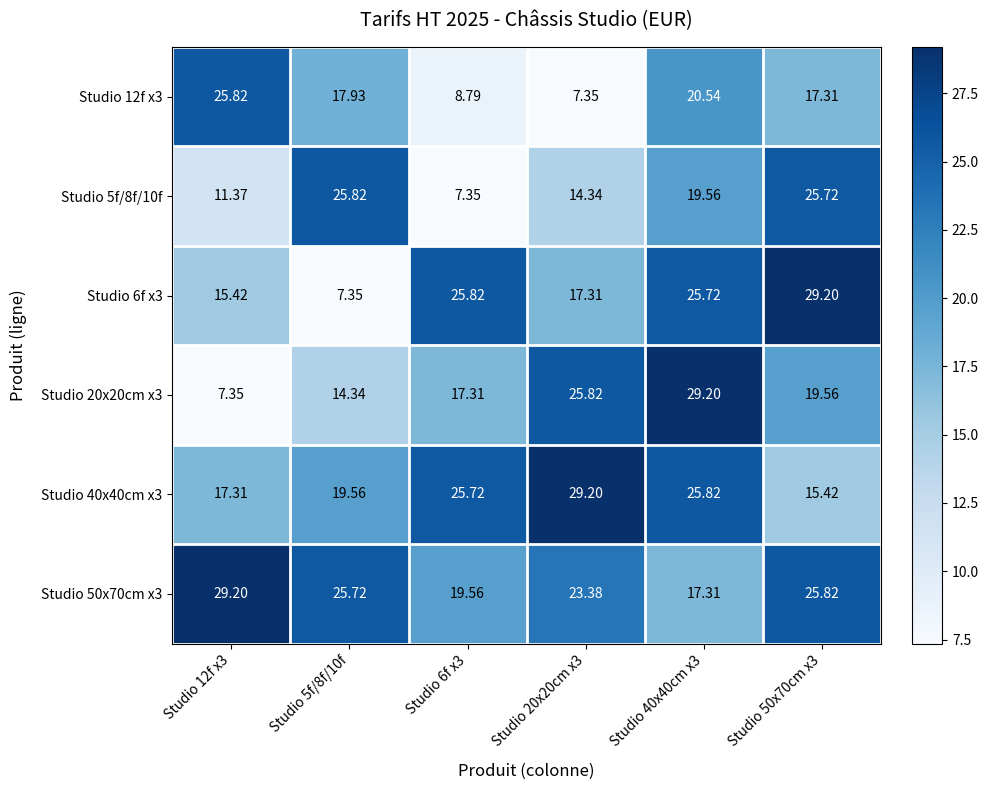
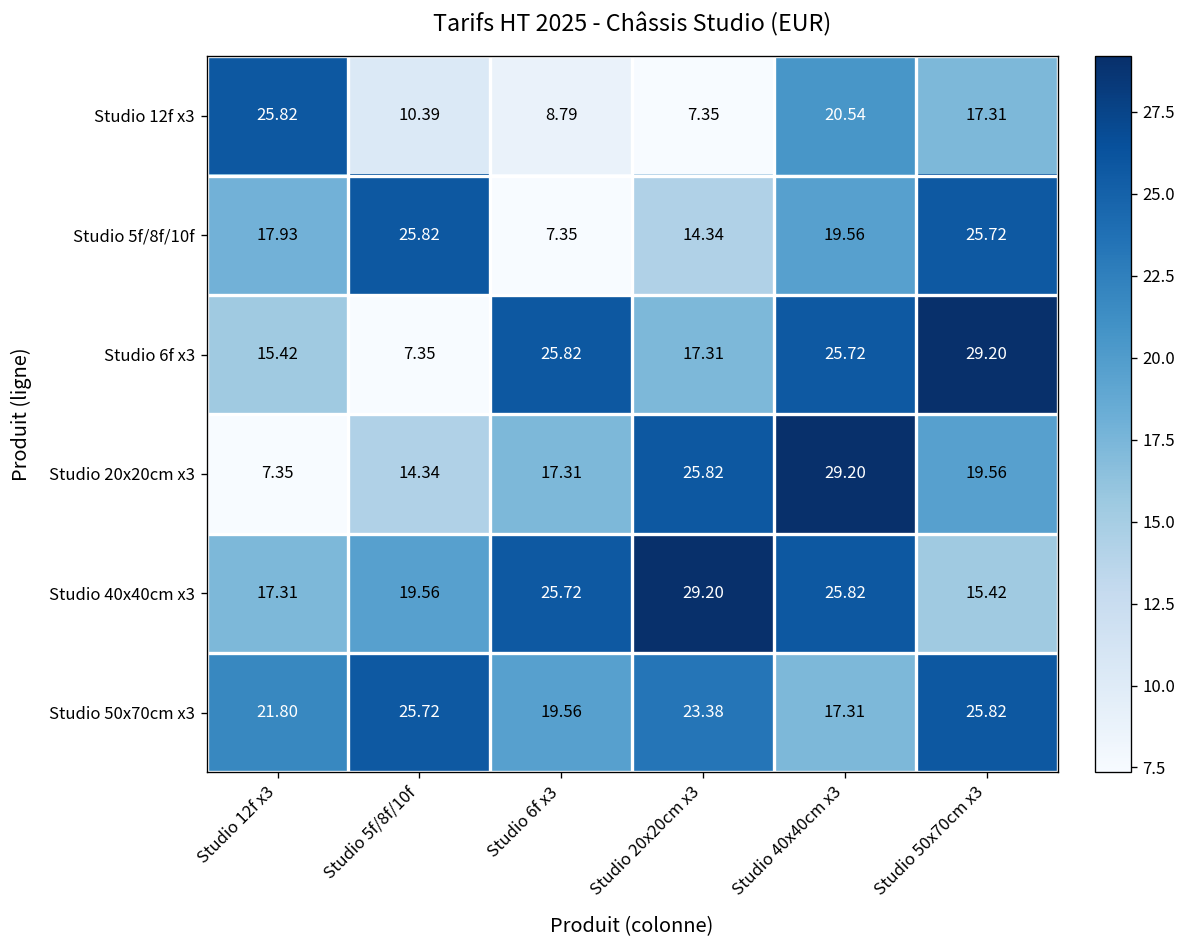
  {
    "Studio 12f x3": {
      "Studio 12f x3": 25.82,
-     "Studio 5f/8f/10f": 17.93,
+     "Studio 5f/8f/10f": 10.39,
      "Studio 6f x3": 8.79,
      "Studio 20x20cm x3": 7.35,
      "Studio 40x40cm x3": 20.54,
      "Studio 50x70cm x3": 17.31
    },
    "Studio 5f/8f/10f": {
-     "Studio 12f x3": 11.37,
+     "Studio 12f x3": 17.93,
      "Studio 5f/8f/10f": 25.82,
      "Studio 6f x3": 7.35,
      "Studio 20x20cm x3": 14.34,
      "Studio 40x40cm x3": 19.56,
      "Studio 50x70cm x3": 25.72
    },
    "Studio 6f x3": {
      "Studio 12f x3": 15.42,
      "Studio 5f/8f/10f": 7.35,
      "Studio 6f x3": 25.82,
      "Studio 20x20cm x3": 17.31,
      "Studio 40x40cm x3": 25.72,
      "Studio 50x70cm x3": 29.20
    },
    "Studio 20x20cm x3": {
      "Studio 12f x3": 7.35,
      "Studio 5f/8f/10f": 14.34,
      "Studio 6f x3": 17.31,
      "Studio 20x20cm x3": 25.82,
      "Studio 40x40cm x3": 29.20,
      "Studio 50x70cm x3": 19.56
    },
    "Studio 40x40cm x3": {
      "Studio 12f x3": 17.31,
      "Studio 5f/8f/10f": 19.56,
      "Studio 6f x3": 25.72,
      "Studio 20x20cm x3": 29.20,
      "Studio 40x40cm x3": 25.82,
      "Studio 50x70cm x3": 15.42
    },
    "Studio 50x70cm x3": {
-     "Studio 12f x3": 29.20,
+     "Studio 12f x3": 21.80,
      "Studio 5f/8f/10f": 25.72,
      "Studio 6f x3": 19.56,
      "Studio 20x20cm x3": 23.38,
      "Studio 40x40cm x3": 17.31,
      "Studio 50x70cm x3": 25.82
    }
  }
